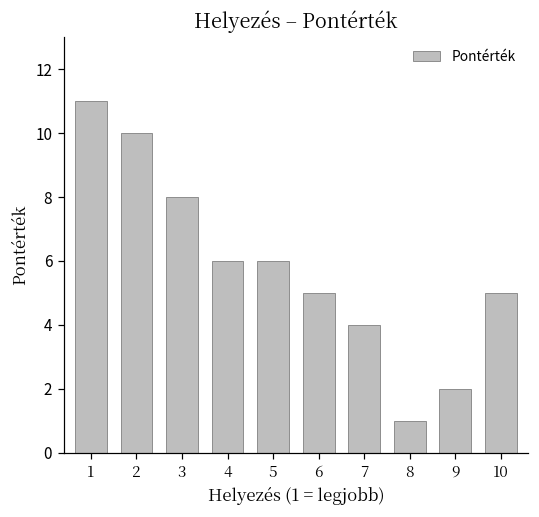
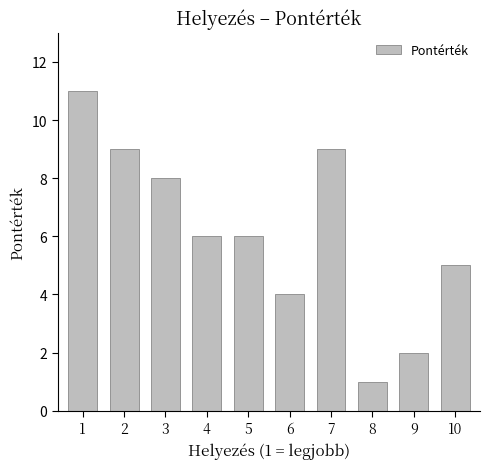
  {
    "1": 11,
-   "2": 10,
+   "2": 9,
    "3": 8,
    "4": 6,
    "5": 6,
-   "6": 5,
-   "7": 4,
+   "6": 4,
+   "7": 9,
    "8": 1,
    "9": 2,
    "10": 5
  }
